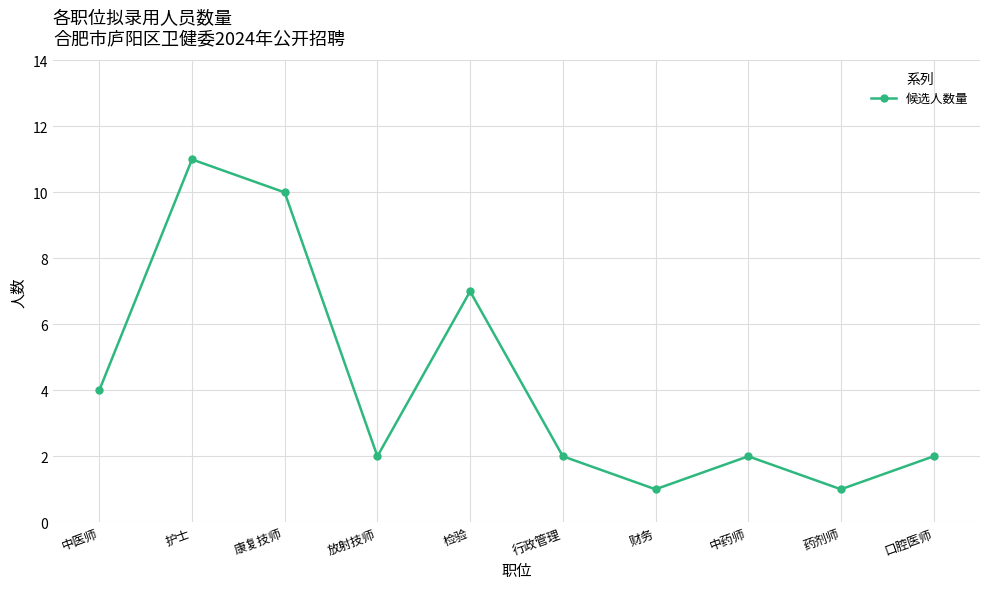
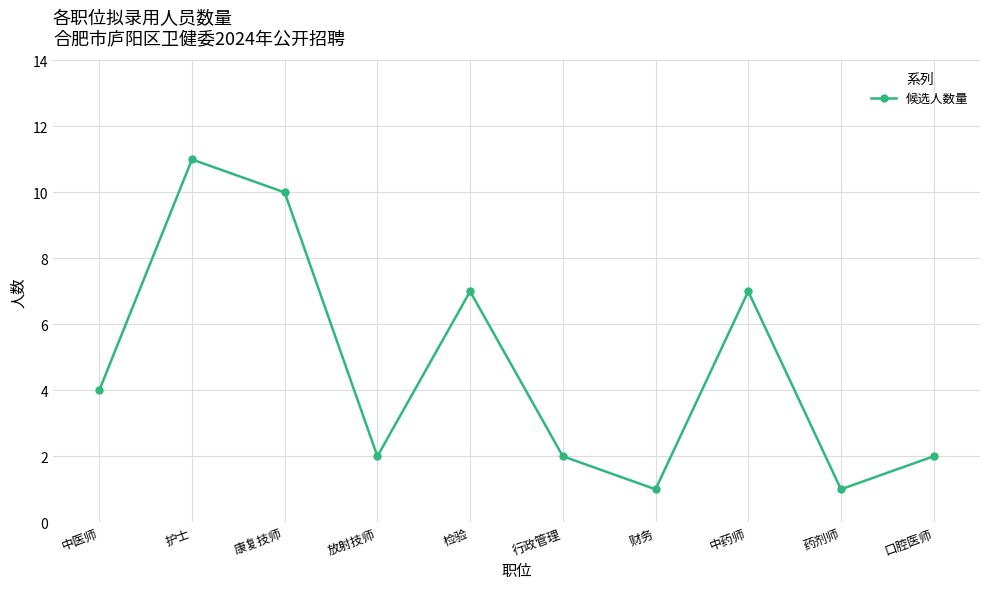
  {
    "中医师": 4,
    "护士": 11,
    "康复技师": 10,
    "放射技师": 2,
    "检验": 7,
    "行政管理": 2,
    "财务": 1,
-   "中药师": 2,
+   "中药师": 7,
    "药剂师": 1,
    "口腔医师": 2
  }
